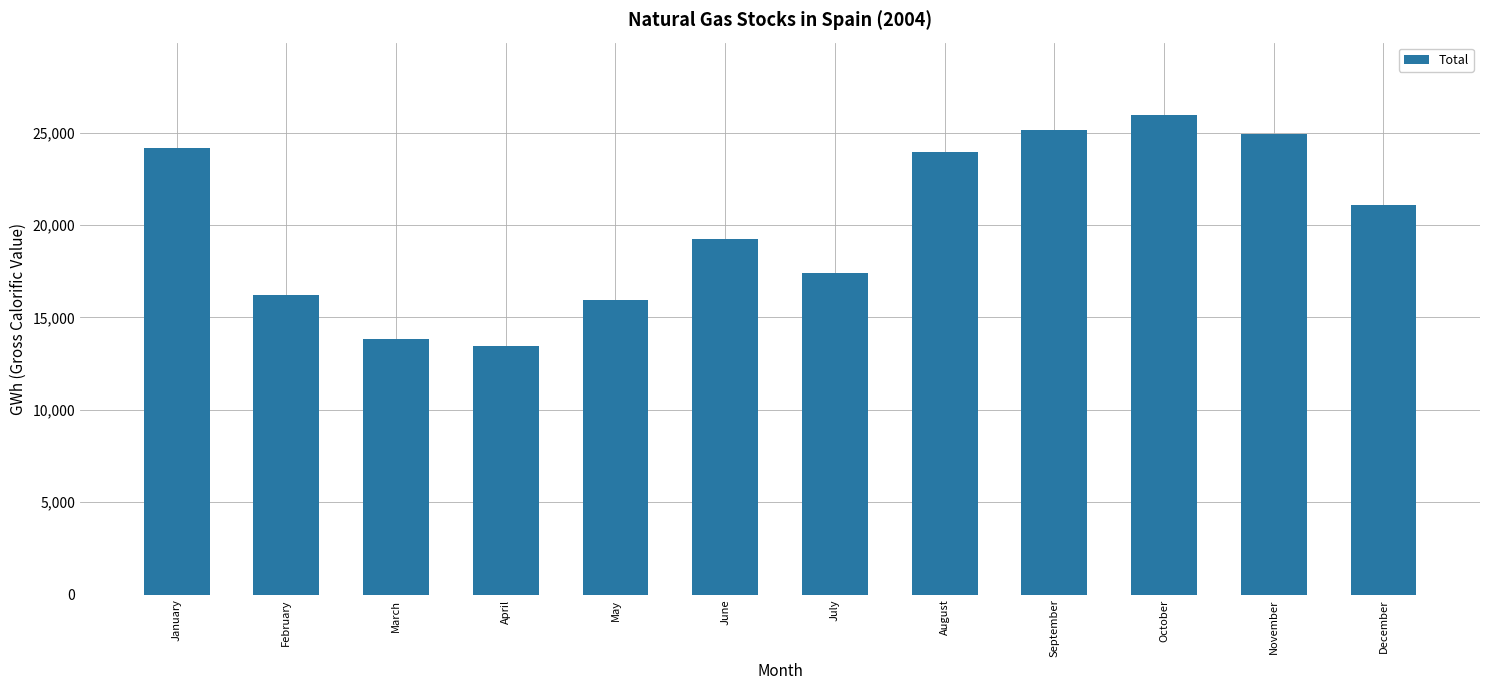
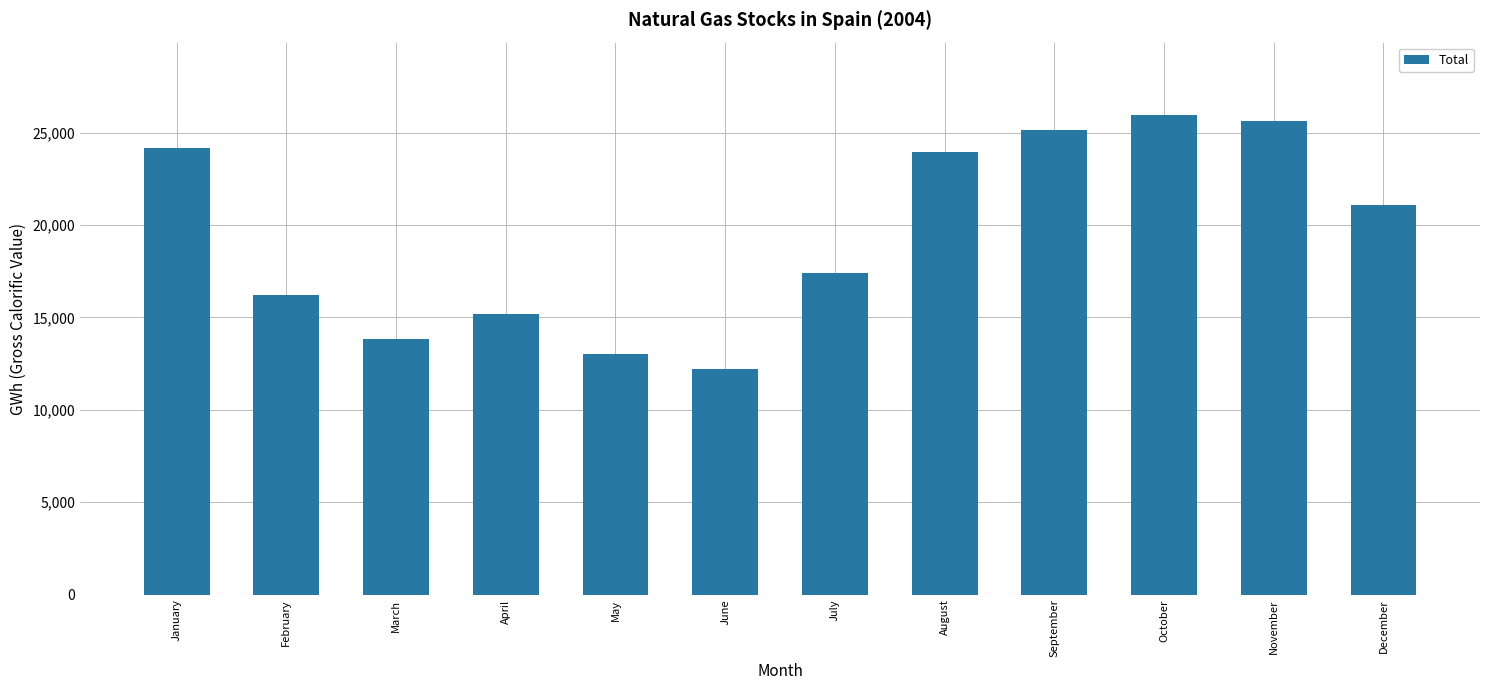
  {
    "January": "24,200",
    "February": "16,200",
    "March": "13,800",
-   "April": "13,500",
-   "May": "15,900",
-   "June": "19,200",
+   "April": "15,200",
+   "May": "13,000",
+   "June": "12,200",
    "July": "17,400",
    "August": "23,900",
    "September": "25,100",
    "October": "26,000",
-   "November": "24,900",
+   "November": "25,600",
    "December": "21,100"
  }
